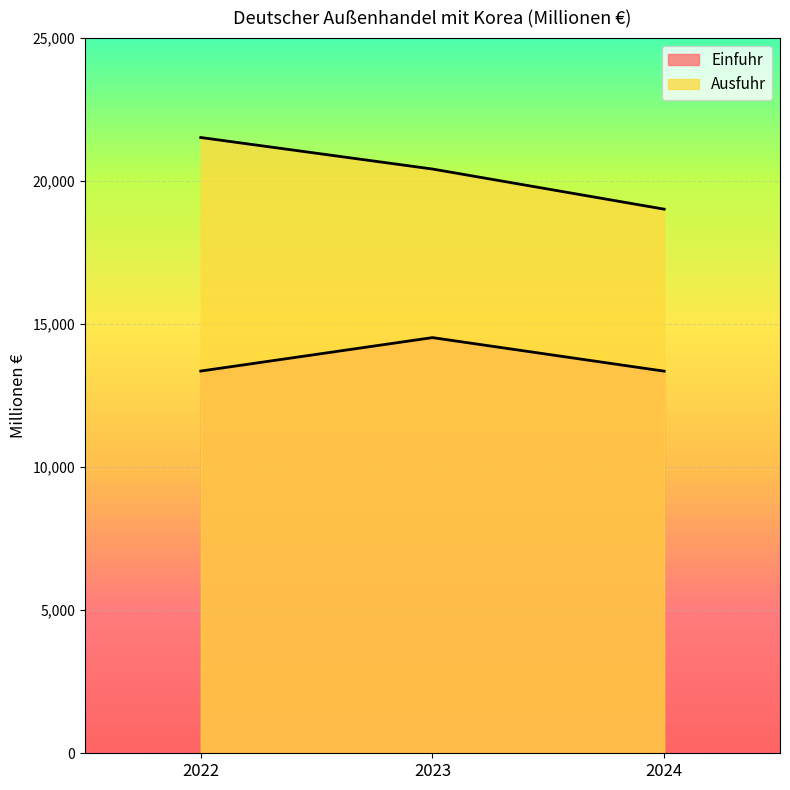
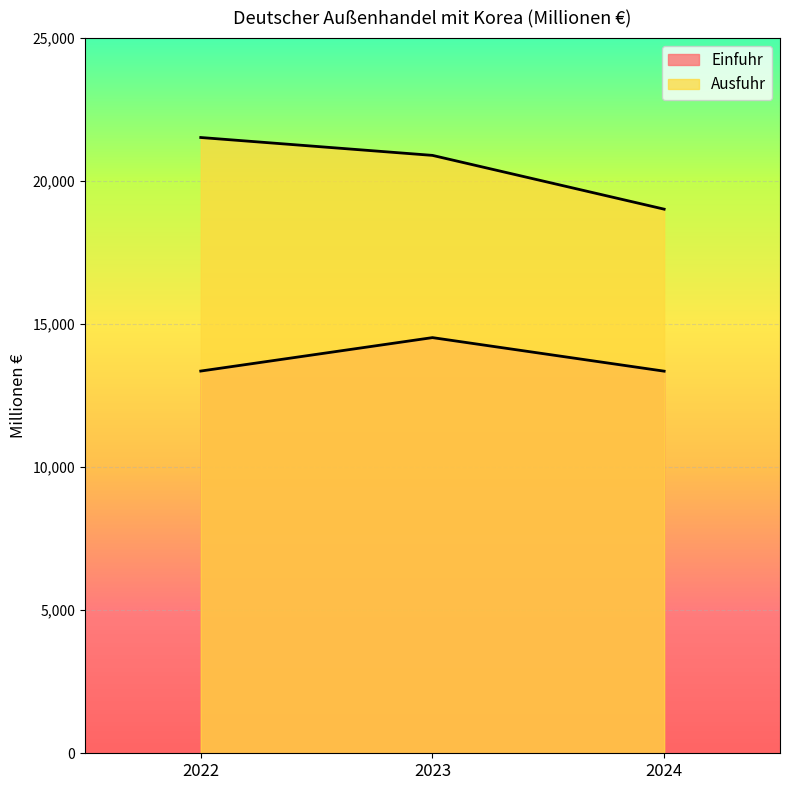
  {
    "Einfuhr": {
      "2022": "13,400",
      "2023": "14,500",
      "2024": "13,400"
    },
    "Ausfuhr": {
      "2022": "21,500",
-     "2023": "20,400",
+     "2023": "20,900",
      "2024": "19,000"
    }
  }
